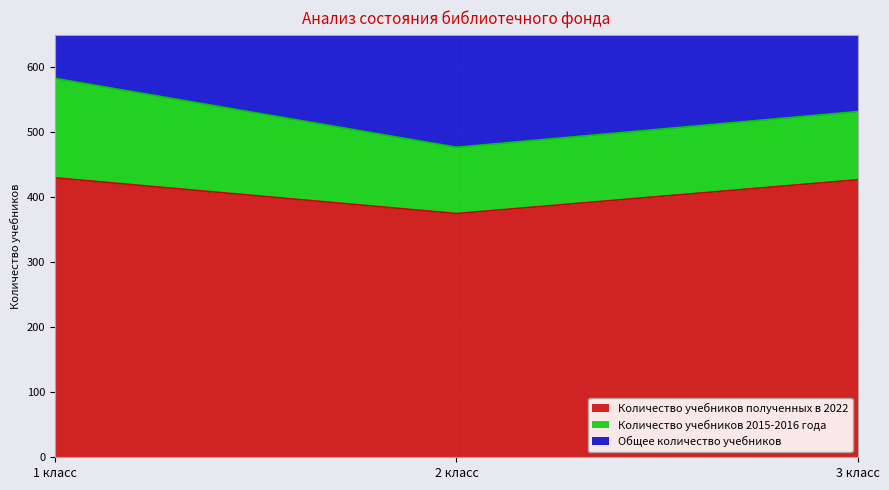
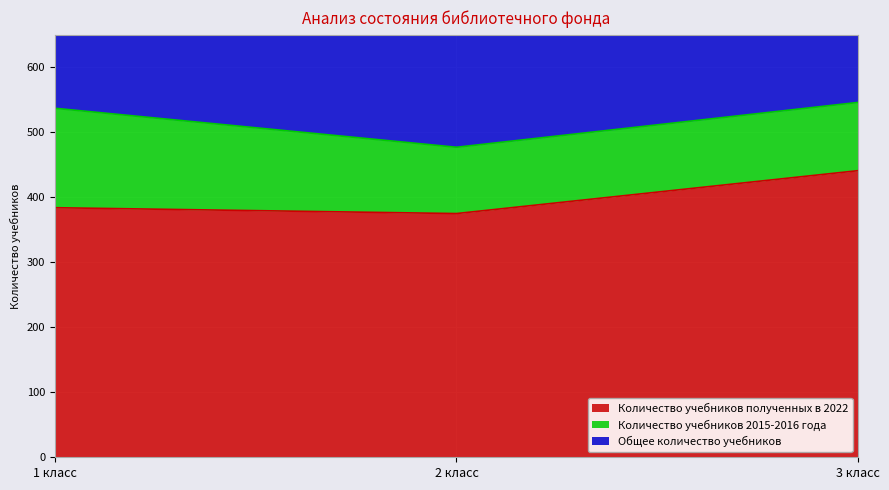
  {
    "Количество учебников полученных в 2022": {
-     "1 класс": 430,
+     "1 класс": 380,
      "2 класс": 380,
-     "3 класс": 430
+     "3 класс": 440
    },
    "Количество учебников 2015-2016 года": {
      "1 класс": 150,
      "2 класс": 100,
      "3 класс": 110
    }
  }
